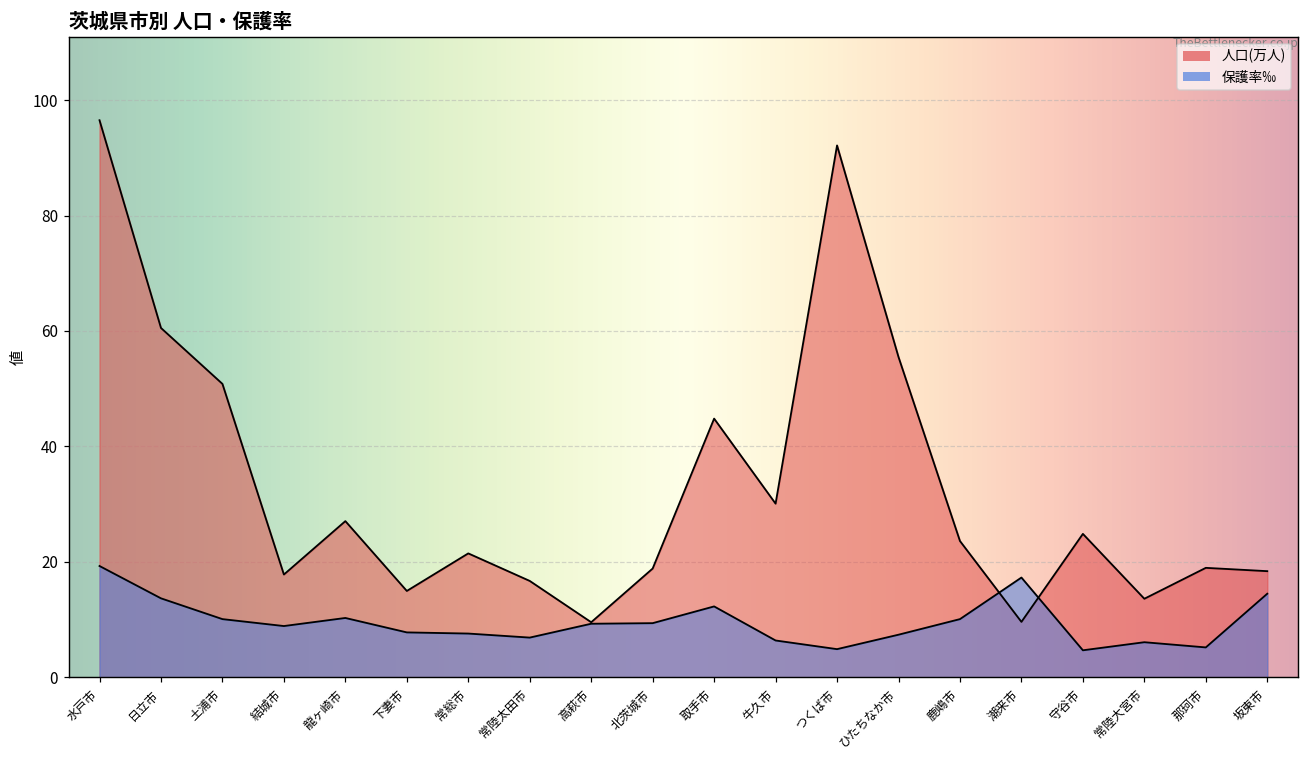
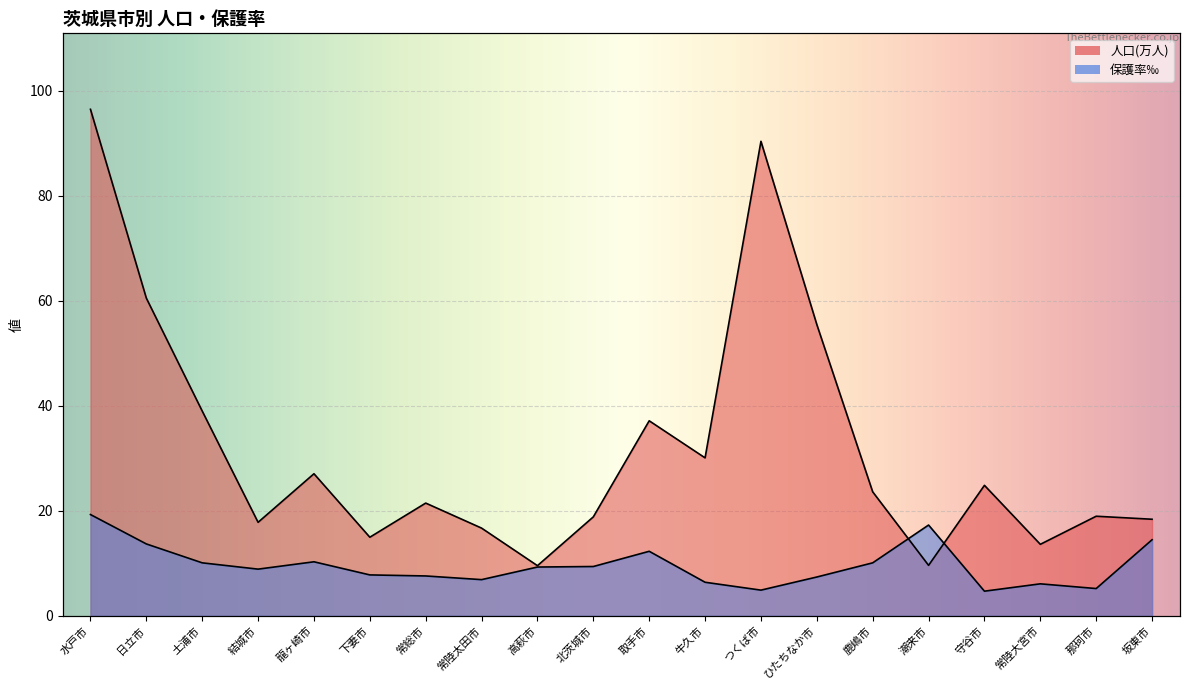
  {
    "人口(万人)": {
      "水戸市": 97,
      "日立市": 61,
-     "土浦市": 51,
+     "土浦市": 39,
      "結城市": 18,
      "龍ヶ崎市": 27,
      "下妻市": 15,
      "常総市": 21,
      "常陸太田市": 17,
      "北茨城市": 19,
-     "取手市": 45,
+     "取手市": 37,
      "牛久市": 30,
-     "つくば市": 92,
+     "つくば市": 90,
      "ひたちなか市": 55,
      "鹿嶋市": 24,
      "潮来市": 10,
      "守谷市": 25,
      "常陸大宮市": 14,
      "那珂市": 19,
      "坂東市": 18
    },
    "保護率‰": {
      "水戸市": 19,
      "日立市": 14,
      "土浦市": 10,
      "結城市": 9,
      "龍ヶ崎市": 10,
      "下妻市": 8,
      "常総市": 8,
      "常陸太田市": 7,
      "北茨城市": 9,
      "取手市": 12,
      "牛久市": 6,
      "つくば市": 5,
      "ひたちなか市": 7,
      "鹿嶋市": 10,
      "潮来市": 17,
      "守谷市": 5,
      "常陸大宮市": 6,
      "那珂市": 5,
      "坂東市": 15
    }
  }
